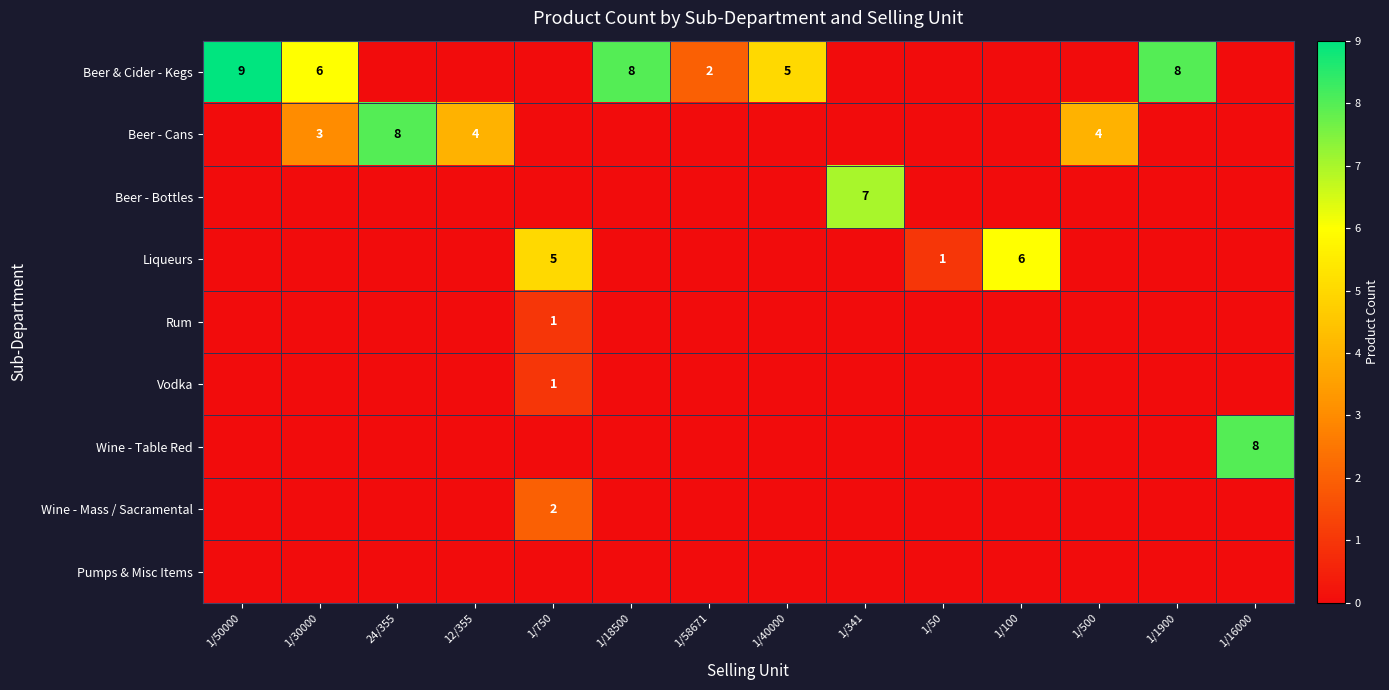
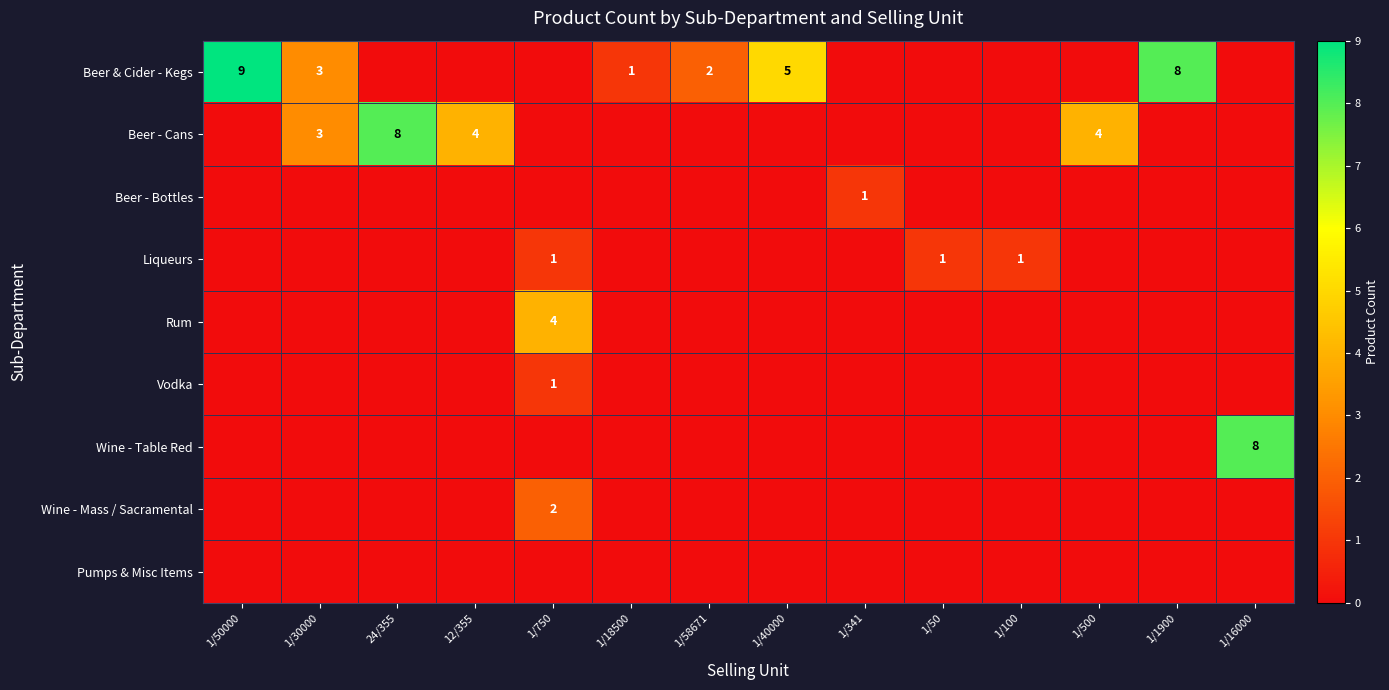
  {
    "Beer & Cider - Kegs": {
      "1/50000": 9,
-     "1/30000": 6,
-     "1/18500": 8,
+     "1/30000": 3,
+     "1/18500": 1,
      "1/58671": 2,
      "1/40000": 5,
      "1/1900": 8
    },
    "Beer - Cans": {
      "1/30000": 3,
      "24/355": 8,
      "12/355": 4,
      "1/500": 4
    },
    "Beer - Bottles": {
-     "1/341": 7
+     "1/341": 1
    },
    "Liqueurs": {
-     "1/750": 5,
+     "1/750": 1,
      "1/50": 1,
-     "1/100": 6
+     "1/100": 1
    },
    "Rum": {
-     "1/750": 1
+     "1/750": 4
    },
    "Vodka": {
      "1/750": 1
    },
    "Wine - Table Red": {
      "1/16000": 8
    },
    "Wine - Mass / Sacramental": {
      "1/750": 2
    }
  }
